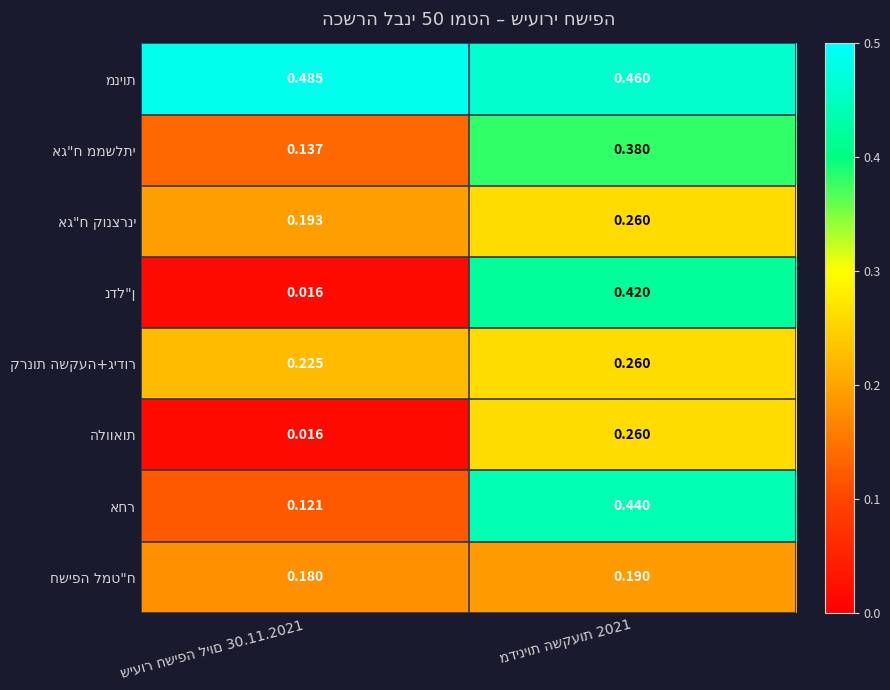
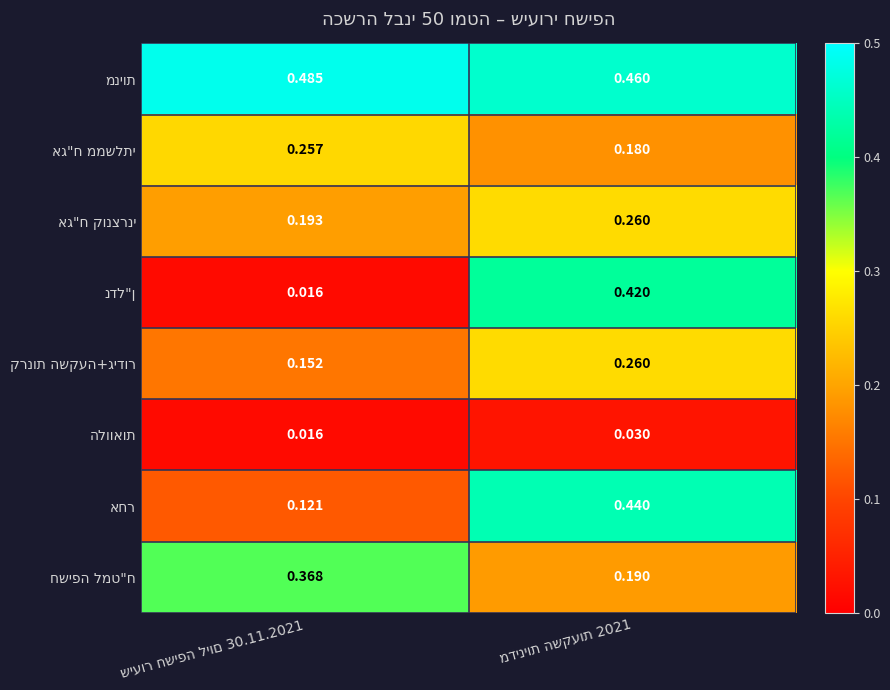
  {
    "מניות": {
      "שיעור חשיפה ליום 30.11.2021": 0.485,
      "מדיניות השקעות 2021": 0.460
    },
    "אג\"ח ממשלתי": {
-     "שיעור חשיפה ליום 30.11.2021": 0.137,
-     "מדיניות השקעות 2021": 0.380
+     "שיעור חשיפה ליום 30.11.2021": 0.257,
+     "מדיניות השקעות 2021": 0.180
    },
    "אג\"ח קונצרני": {
      "שיעור חשיפה ליום 30.11.2021": 0.193,
      "מדיניות השקעות 2021": 0.260
    },
    "נדל\"ן": {
      "שיעור חשיפה ליום 30.11.2021": 0.016,
      "מדיניות השקעות 2021": 0.420
    },
    "קרנות השקעה+גידור": {
-     "שיעור חשיפה ליום 30.11.2021": 0.225,
+     "שיעור חשיפה ליום 30.11.2021": 0.152,
      "מדיניות השקעות 2021": 0.260
    },
    "הלוואות": {
      "שיעור חשיפה ליום 30.11.2021": 0.016,
-     "מדיניות השקעות 2021": 0.260
+     "מדיניות השקעות 2021": 0.030
    },
    "אחר": {
      "שיעור חשיפה ליום 30.11.2021": 0.121,
      "מדיניות השקעות 2021": 0.440
    },
    "חשיפה למט\"ח": {
-     "שיעור חשיפה ליום 30.11.2021": 0.180,
+     "שיעור חשיפה ליום 30.11.2021": 0.368,
      "מדיניות השקעות 2021": 0.190
    }
  }
